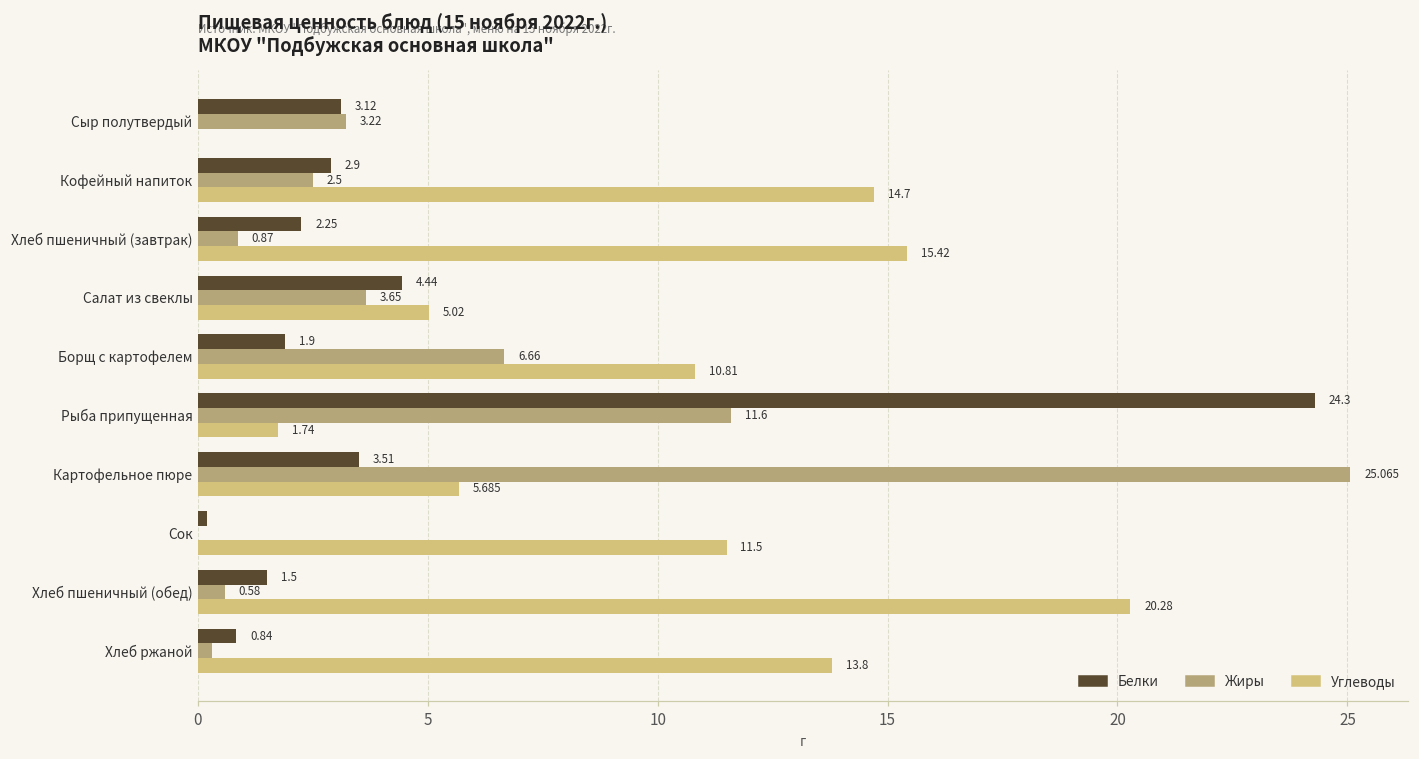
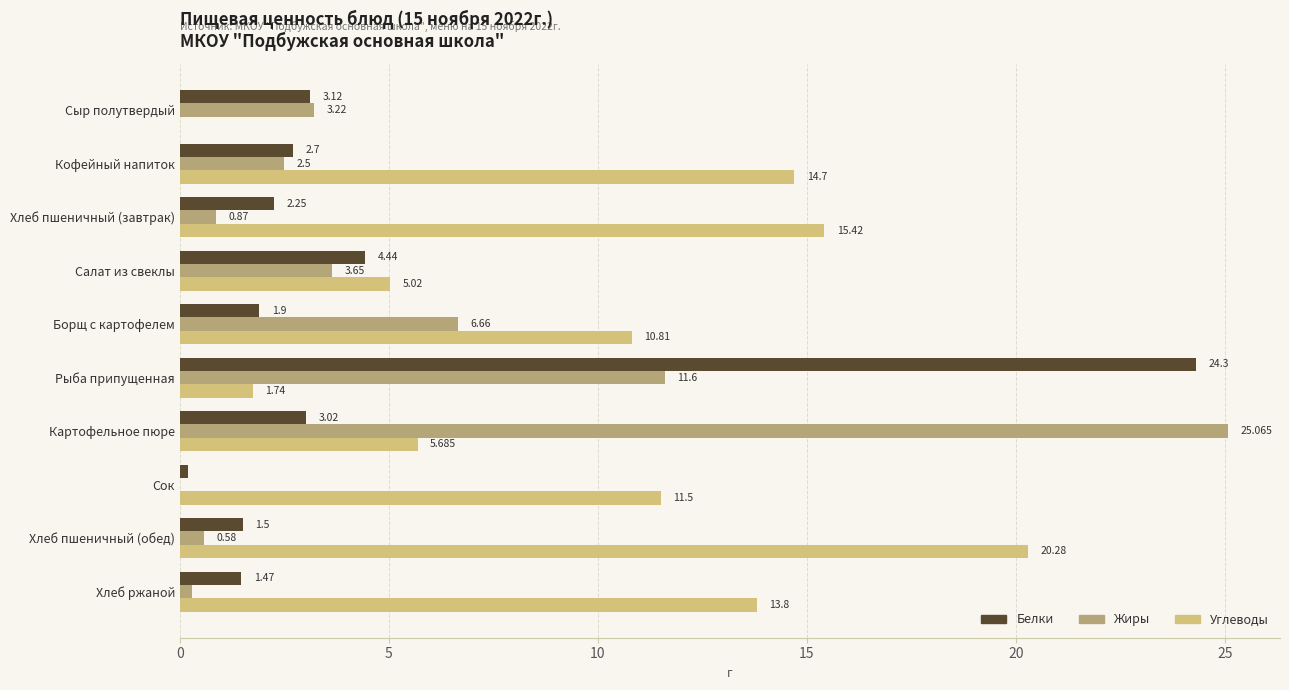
  {
    "Белки": {
      "Сыр полутвердый": 3.12,
-     "Кофейный напиток": 2.9,
+     "Кофейный напиток": 2.7,
      "Хлеб пшеничный (завтрак)": 2.25,
      "Салат из свеклы": 4.44,
      "Борщ с картофелем": 1.9,
      "Рыба припущенная": 24.3,
-     "Картофельное пюре": 3.51,
+     "Картофельное пюре": 3.02,
      "Хлеб пшеничный (обед)": 1.5,
-     "Хлеб ржаной": 0.84
+     "Хлеб ржаной": 1.47
    }
  }
